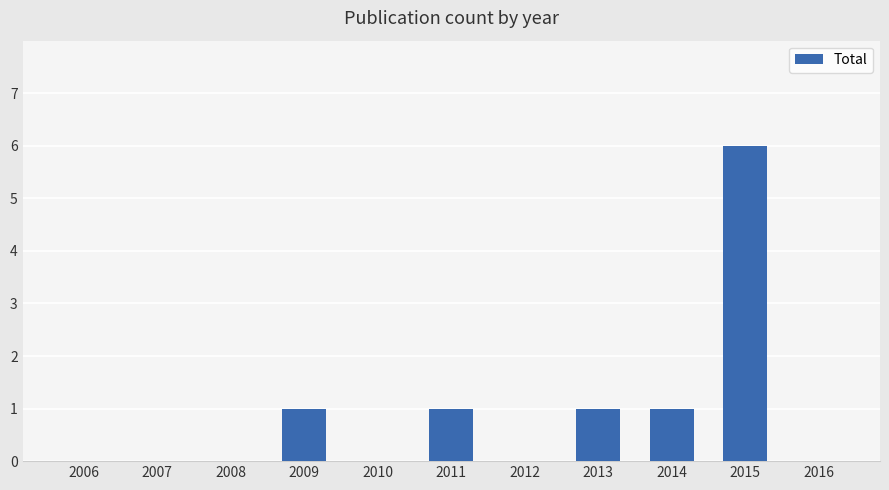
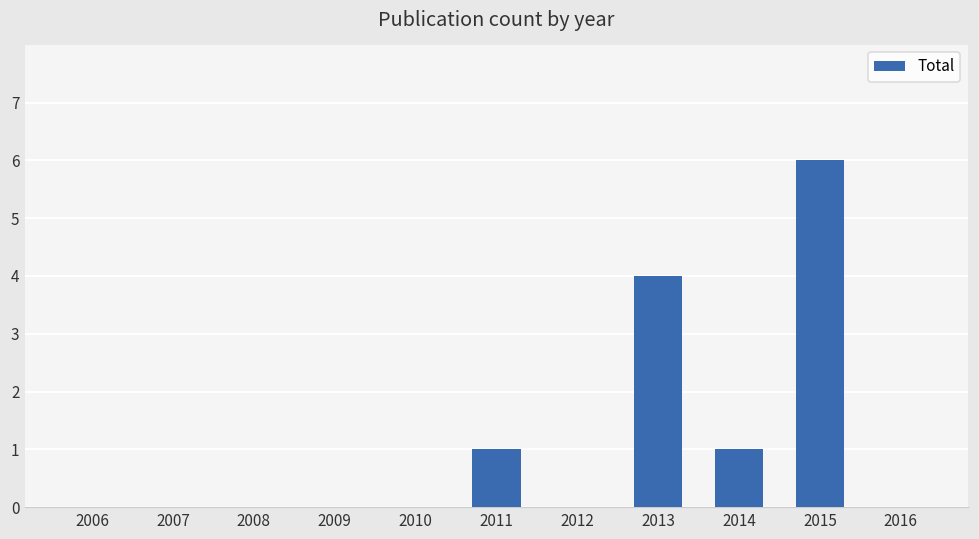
  {
    "2006": 0,
    "2007": 0,
    "2008": 0,
-   "2009": 1,
+   "2009": 0,
    "2010": 0,
    "2011": 1,
    "2012": 0,
-   "2013": 1,
+   "2013": 4,
    "2014": 1,
    "2015": 6,
    "2016": 0
  }
